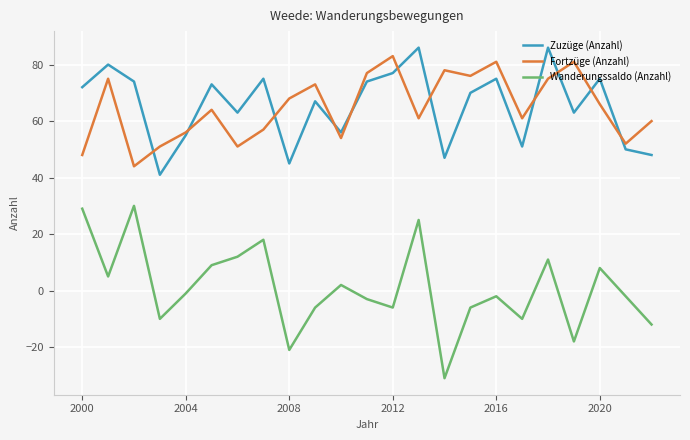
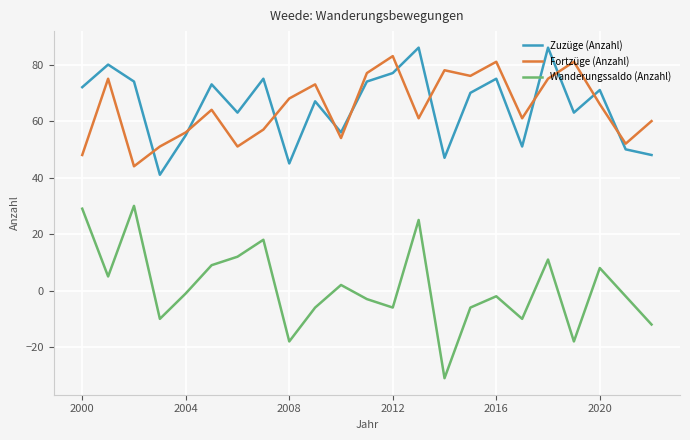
  {
    "Zuzüge (Anzahl)": {
      "2000": 72,
      "2004": 55,
      "2008": 45,
      "2012": 77,
      "2016": 75,
-     "2020": 75
+     "2020": 71
    },
    "Fortzüge (Anzahl)": {
      "2000": 48,
      "2004": 56,
      "2008": 68,
      "2012": 83,
      "2016": 81,
      "2020": 66
    },
    "Wanderungssaldo (Anzahl)": {
      "2000": 29,
      "2004": -1,
-     "2008": -21,
+     "2008": -18,
      "2012": -6,
      "2016": -2,
      "2020": 8
    }
  }
